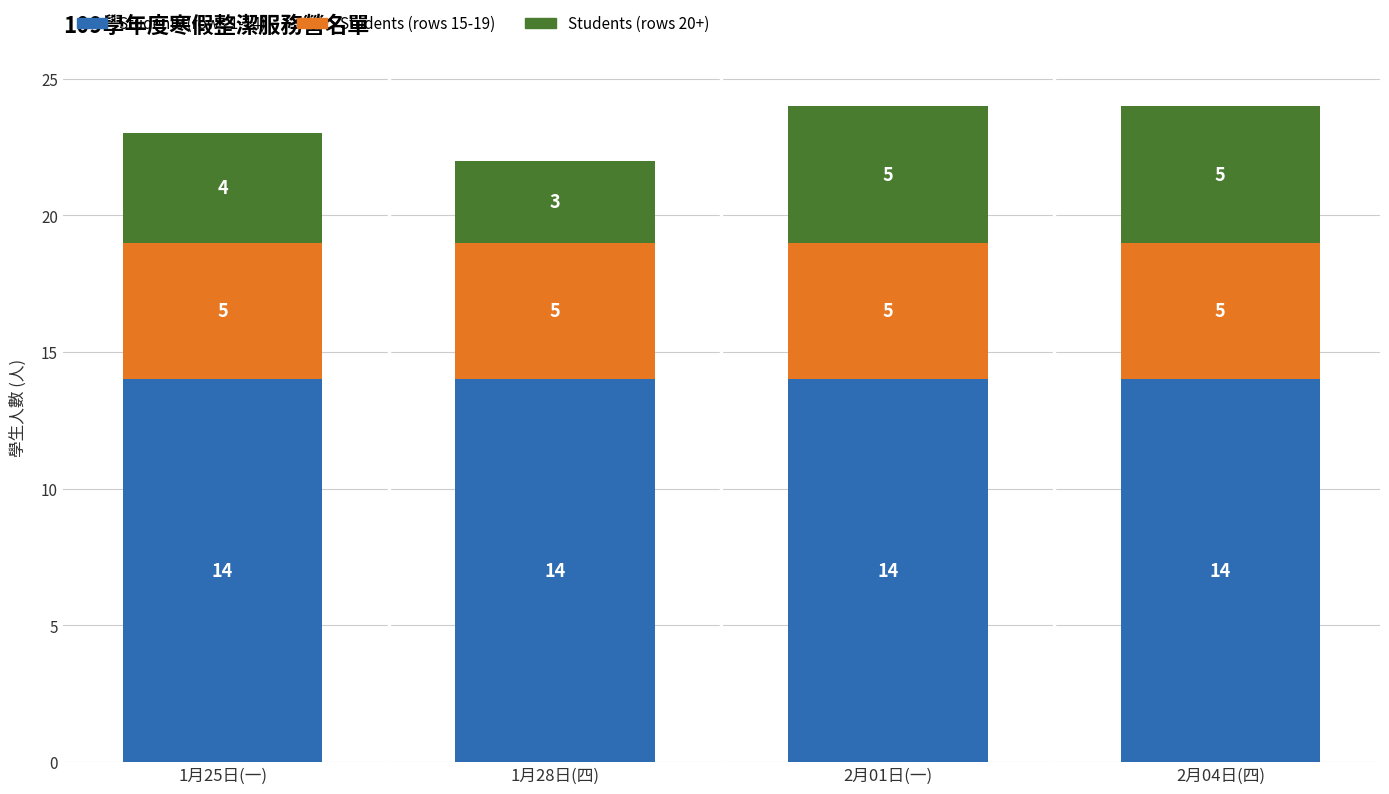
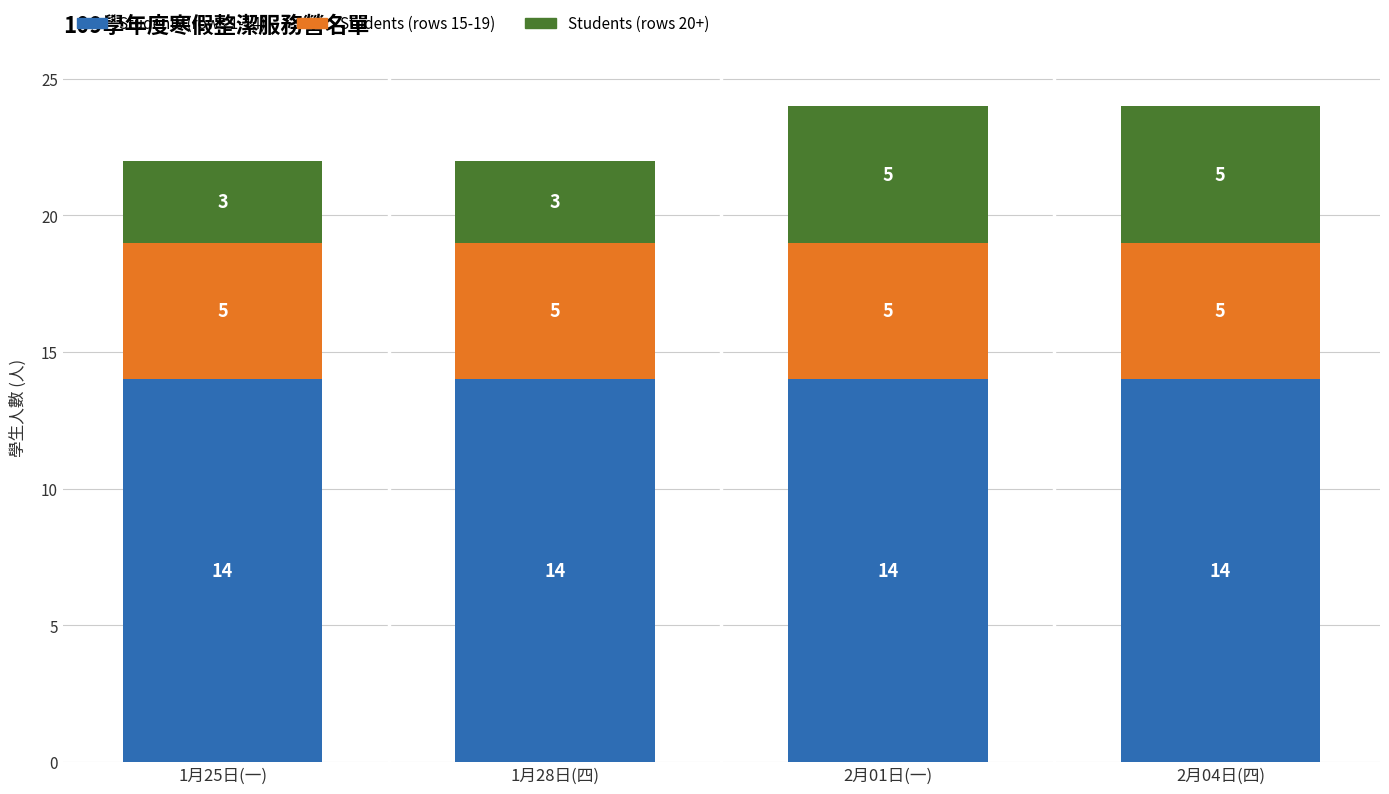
  {
    "Students (rows 1-14)": {
      "1月25日(一)": 14,
      "1月28日(四)": 14,
      "2月01日(一)": 14,
      "2月04日(四)": 14
    },
    "Students (rows 15-19)": {
      "1月25日(一)": 5,
      "1月28日(四)": 5,
      "2月01日(一)": 5,
      "2月04日(四)": 5
    },
    "Students (rows 20+)": {
-     "1月25日(一)": 4,
+     "1月25日(一)": 3,
      "1月28日(四)": 3,
      "2月01日(一)": 5,
      "2月04日(四)": 5
    }
  }
